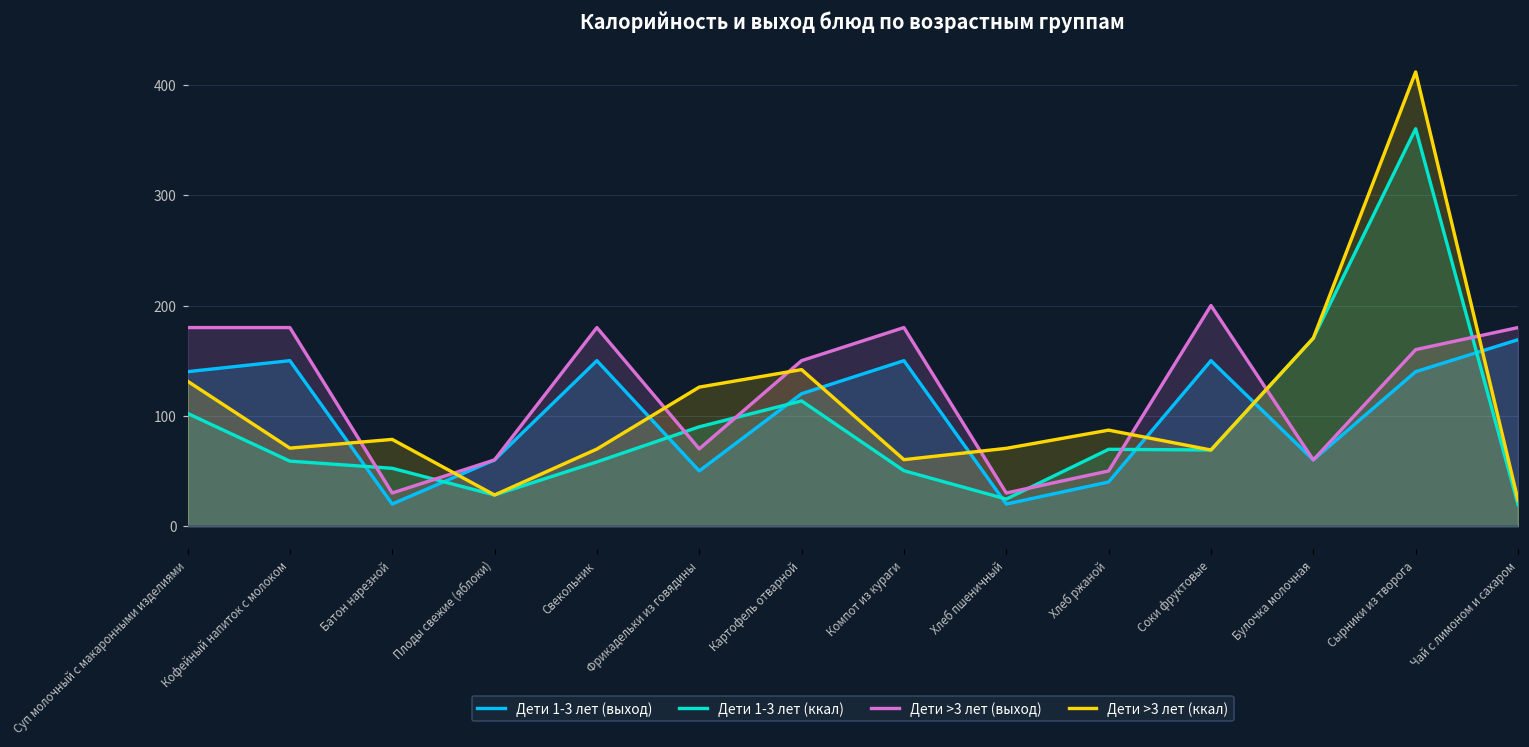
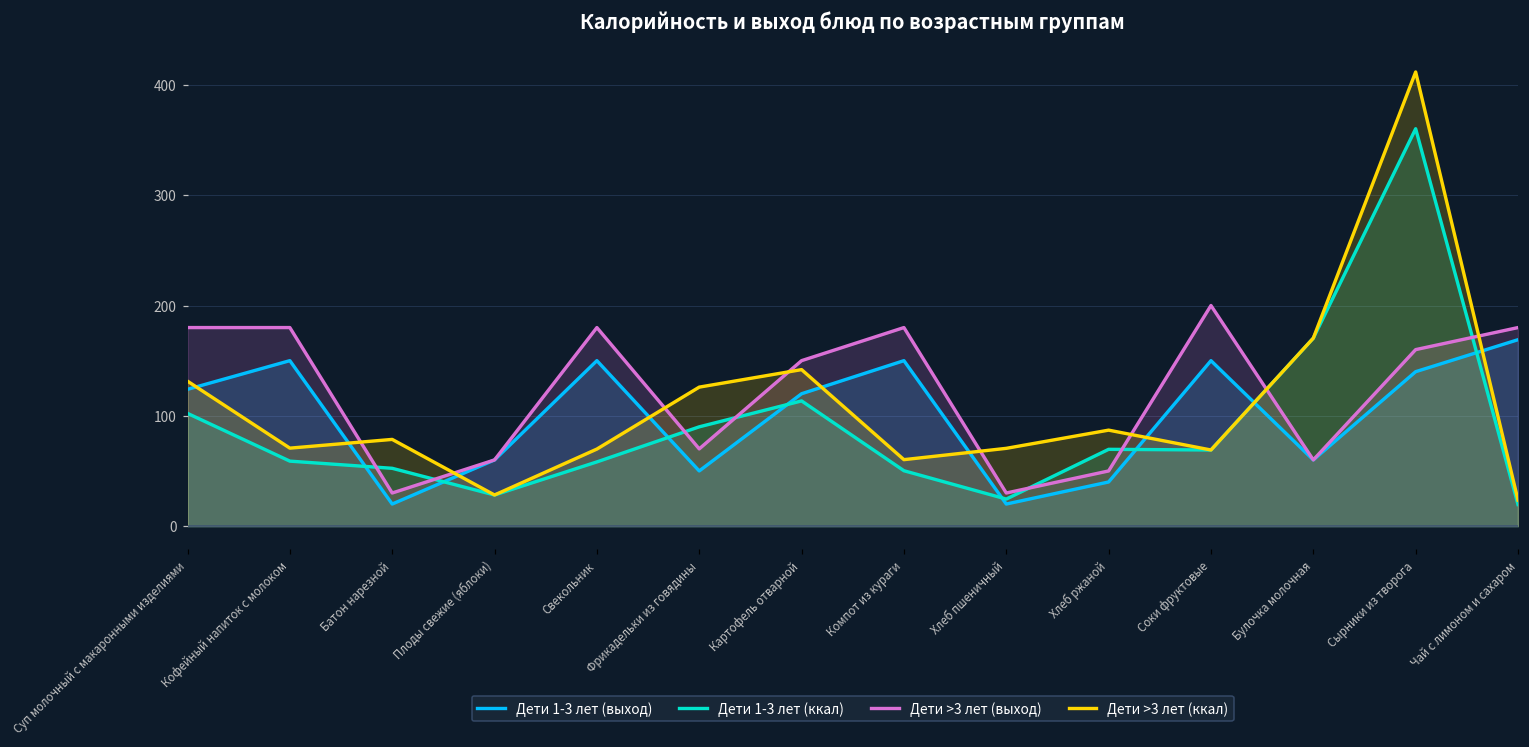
  {
    "Дети 1-3 лет (выход)": {
-     "Суп молочный с макаронными изделиями": 140,
+     "Суп молочный с макаронными изделиями": 124,
      "Кофейный напиток с молоком": 150,
      "Батон нарезной": 20,
      "Свекольник": 150,
      "Фрикадельки из говядины": 50,
      "Картофель отварной": 120,
      "Компот из кураги": 150,
      "Хлеб пшеничный": 20,
      "Хлеб ржаной": 40,
      "Соки фруктовые": 150,
      "Сырники из творога": 140,
      "Чай с лимоном и сахаром": 169
    },
    "Дети 1-3 лет (ккал)": {
      "Суп молочный с макаронными изделиями": 102,
      "Кофейный напиток с молоком": 59,
      "Батон нарезной": 52,
      "Свекольник": 58,
      "Фрикадельки из говядины": 90,
      "Картофель отварной": 114,
      "Компот из кураги": 50,
      "Хлеб пшеничный": 25,
      "Хлеб ржаной": 70,
      "Сырники из творога": 360,
      "Чай с лимоном и сахаром": 20
    },
    "Дети >3 лет (выход)": {
      "Суп молочный с макаронными изделиями": 180,
      "Кофейный напиток с молоком": 180,
      "Батон нарезной": 30,
      "Свекольник": 180,
      "Фрикадельки из говядины": 70,
      "Картофель отварной": 150,
      "Компот из кураги": 180,
      "Хлеб пшеничный": 30,
      "Хлеб ржаной": 50,
      "Соки фруктовые": 200,
      "Сырники из творога": 160,
      "Чай с лимоном и сахаром": 180
    },
    "Дети >3 лет (ккал)": {
      "Суп молочный с макаронными изделиями": 131,
      "Кофейный напиток с молоком": 71,
      "Батон нарезной": 79,
      "Свекольник": 70,
      "Фрикадельки из говядины": 126,
      "Картофель отварной": 142,
      "Компот из кураги": 60,
      "Хлеб пшеничный": 71,
      "Хлеб ржаной": 87,
      "Сырники из творога": 412,
      "Чай с лимоном и сахаром": 24
    }
  }
